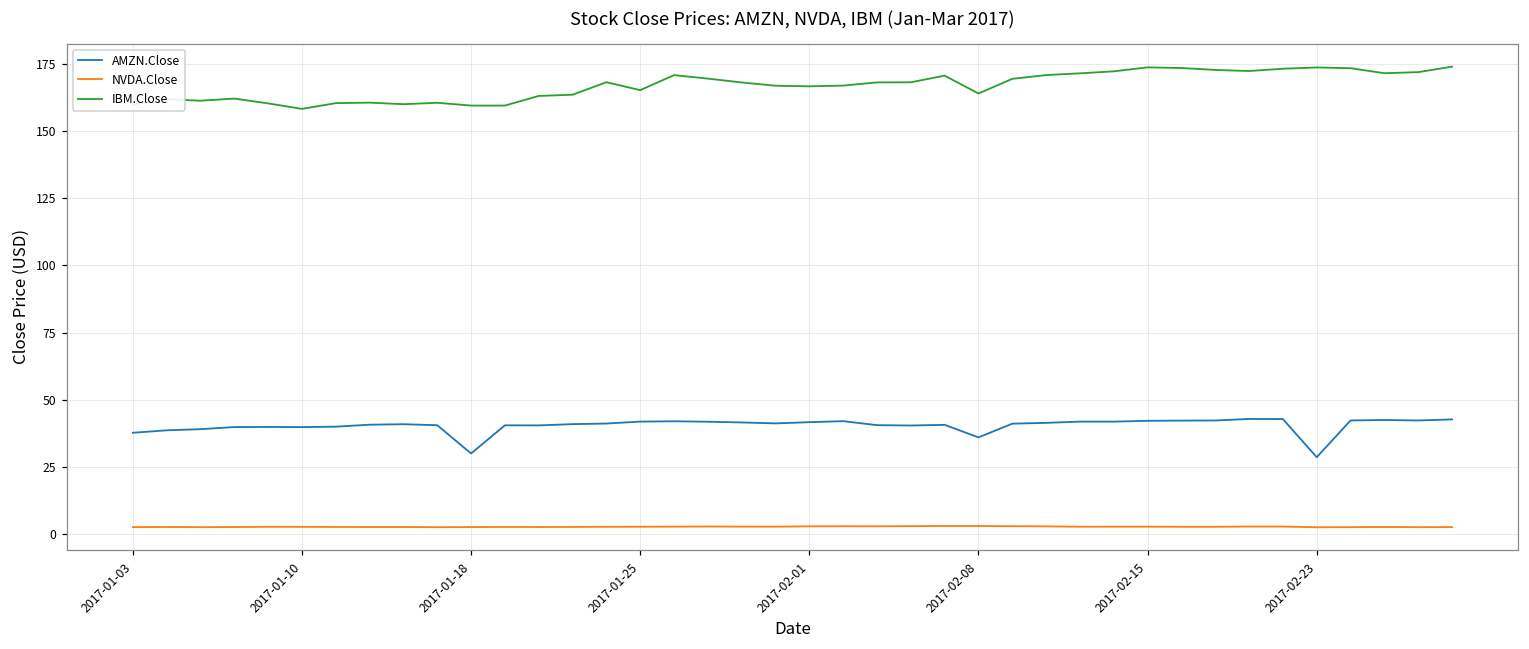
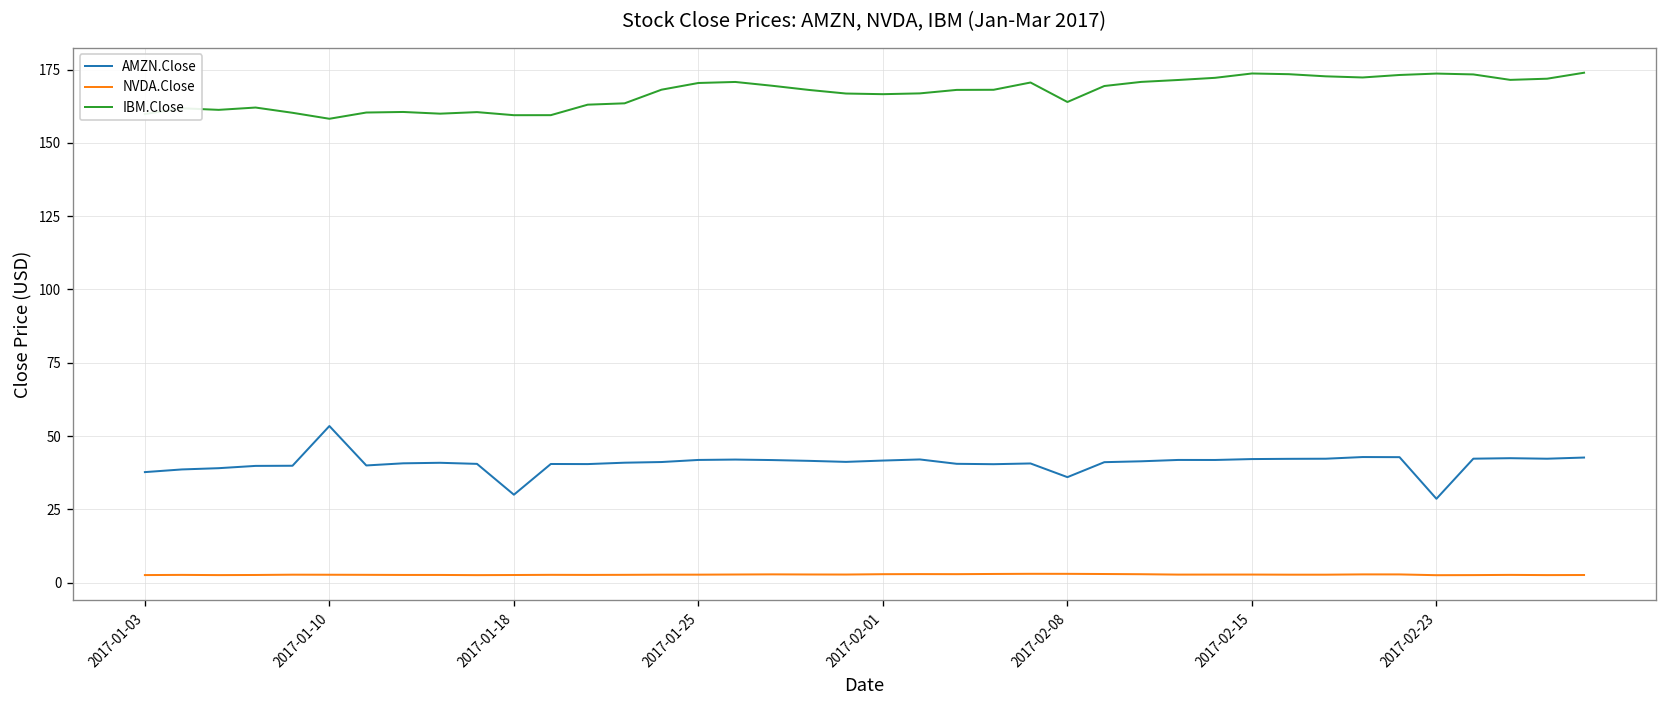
  {
    "AMZN.Close": {
      "2017-01-03": 38,
-     "2017-01-10": 40,
+     "2017-01-10": 53,
      "2017-01-18": 30,
      "2017-01-25": 42,
      "2017-02-01": 42,
      "2017-02-08": 36,
      "2017-02-15": 42,
      "2017-02-23": 29
    },
    "NVDA.Close": {
      "2017-01-03": 3,
      "2017-01-10": 3,
      "2017-01-18": 3,
      "2017-01-25": 3,
      "2017-02-01": 3,
      "2017-02-08": 3,
      "2017-02-15": 3,
      "2017-02-23": 3
    },
    "IBM.Close": {
      "2017-01-10": 158,
      "2017-01-18": 159,
-     "2017-01-25": 165,
+     "2017-01-25": 170,
      "2017-02-01": 167,
      "2017-02-08": 164,
      "2017-02-15": 174,
      "2017-02-23": 174
    }
  }
